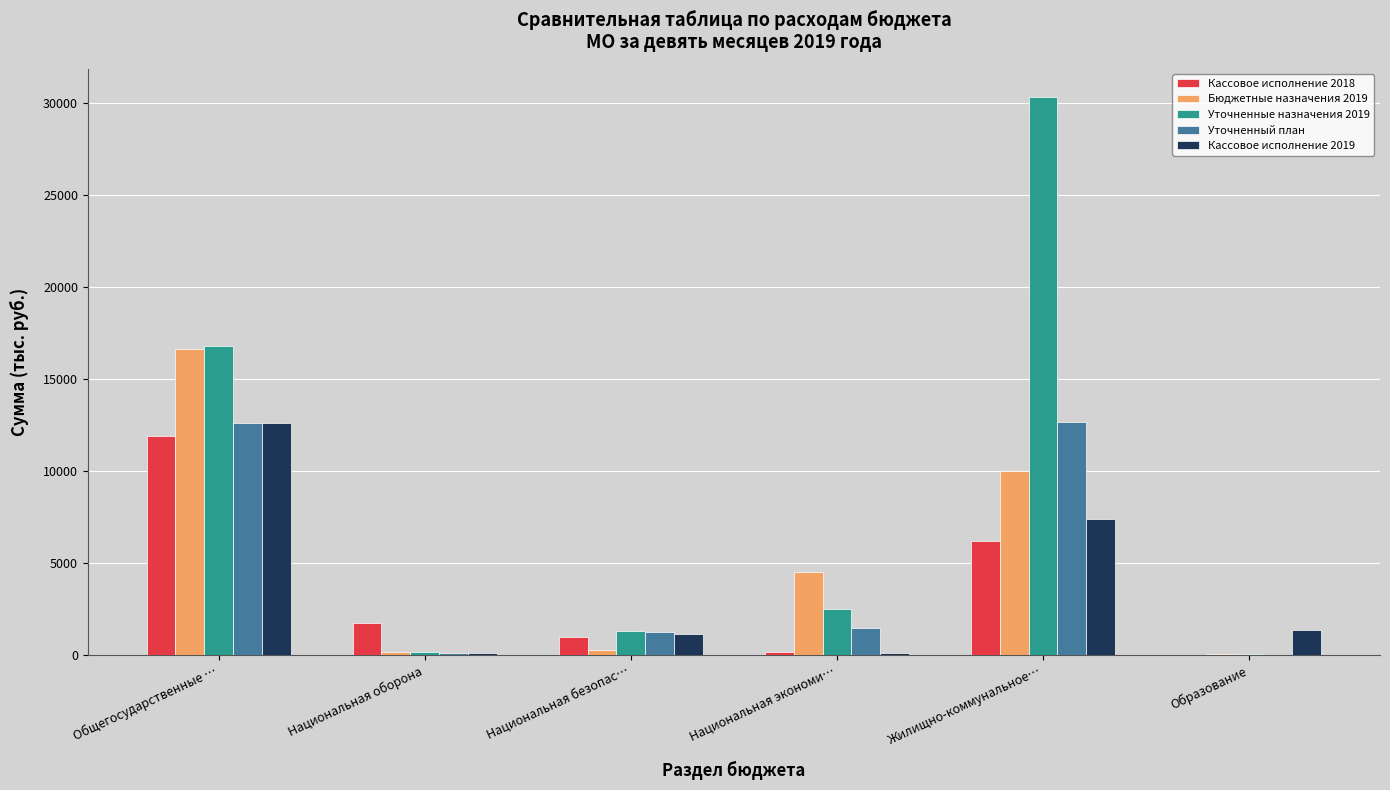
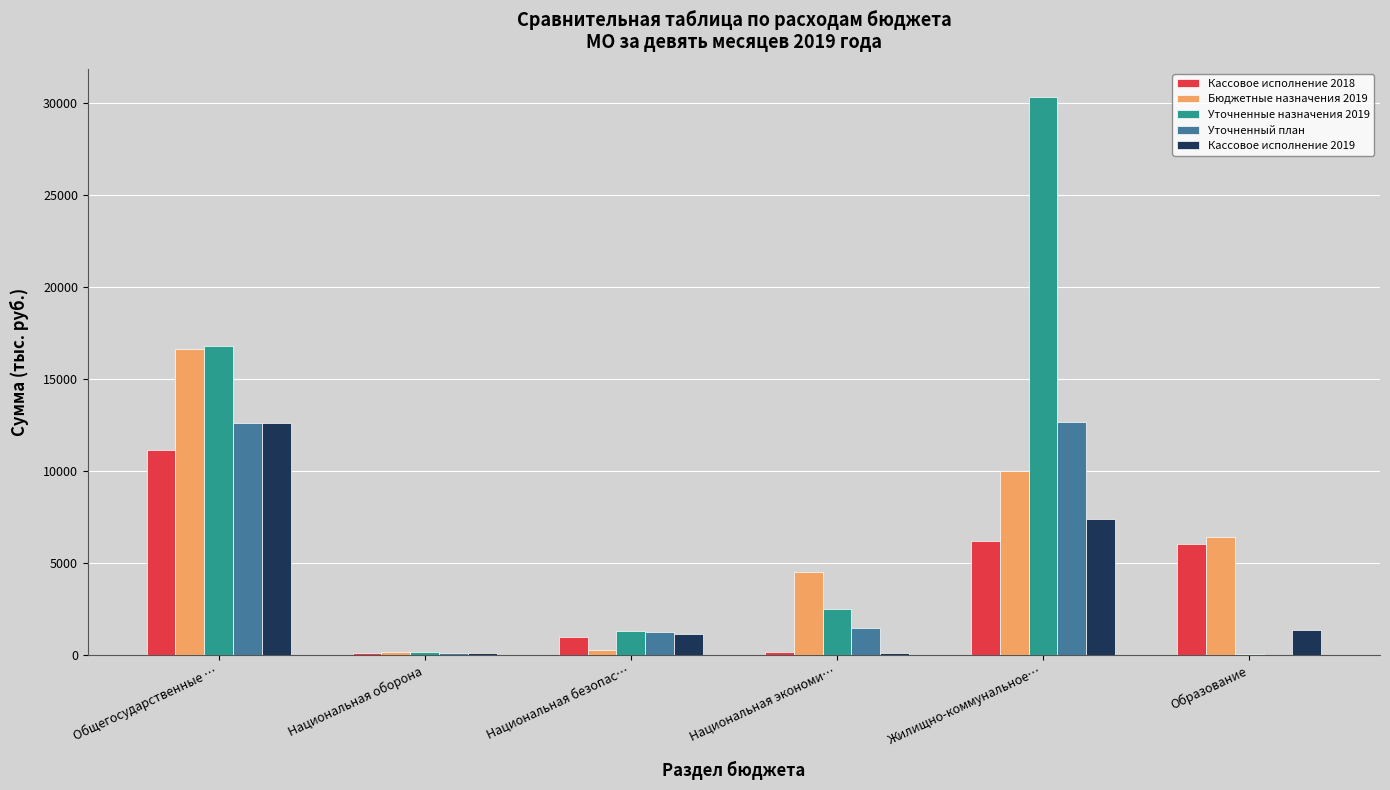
  {
    "Кассовое исполнение 2018": {
-     "Общегосударственные …": 11900,
-     "Национальная оборона": 1700,
+     "Общегосударственные …": 11100,
+     "Национальная оборона": 100,
      "Национальная безопас…": 900,
      "Национальная экономи…": 200,
      "Жилищно-коммунальное…": 6200,
-     "Образование": 0
+     "Образование": 6000
    },
    "Бюджетные назначения 2019": {
      "Общегосударственные …": 16600,
      "Национальная оборона": 200,
      "Национальная безопас…": 300,
      "Национальная экономи…": 4500,
      "Жилищно-коммунальное…": 10000,
-     "Образование": 100
+     "Образование": 6400
    },
    "Кассовое исполнение 2019": {
      "Общегосударственные …": 12600,
      "Национальная безопас…": 1100,
      "Жилищно-коммунальное…": 7400,
      "Образование": 1300
    }
  }
